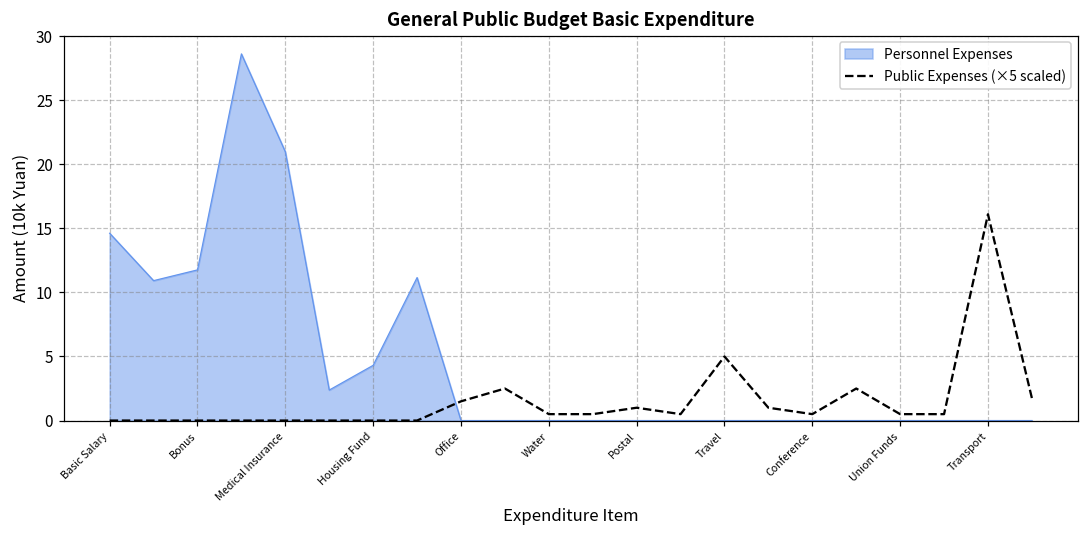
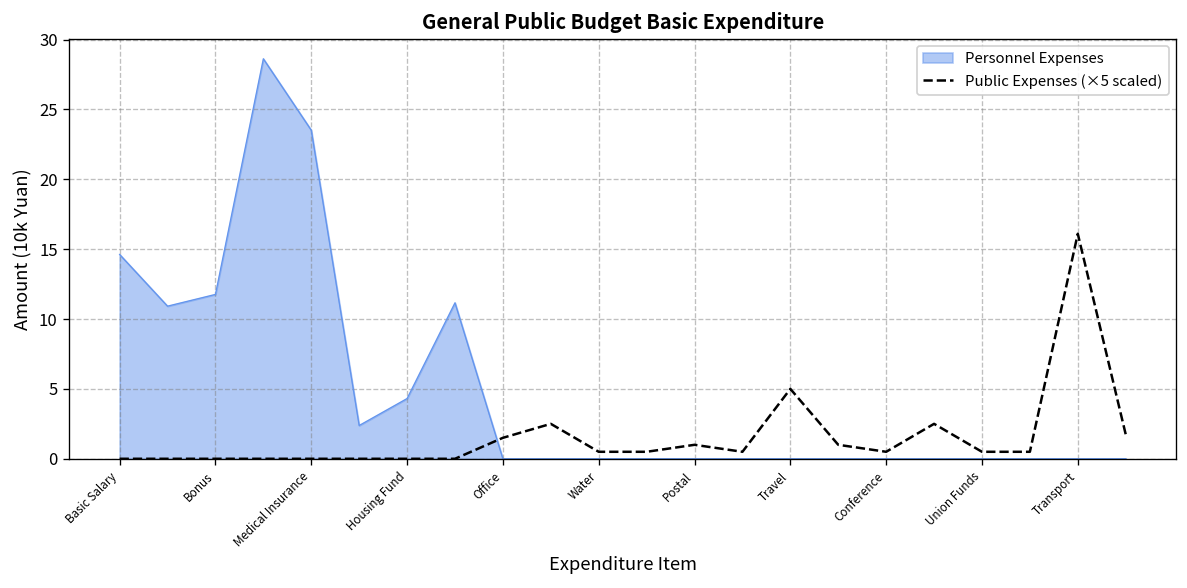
  {
    "Personnel Expenses": {
      "Basic Salary": 14.6,
      "Bonus": 11.8,
-     "Medical Insurance": 21.0,
+     "Medical Insurance": 23.5,
      "Housing Fund": 4.3,
      "Office": 0.0,
      "Water": 0.0,
      "Postal": 0.0,
      "Travel": 0.0,
      "Conference": 0.0,
      "Union Funds": 0.0,
      "Transport": 0.0
    },
    "Public Expenses (×5 scaled)": {
      "Basic Salary": 0.0,
      "Bonus": 0.0,
      "Medical Insurance": 0.0,
      "Housing Fund": 0.0,
      "Office": 1.5,
      "Water": 0.5,
      "Postal": 1.0,
      "Travel": 5.0,
      "Conference": 0.5,
      "Union Funds": 0.5,
      "Transport": 16.1
    }
  }
